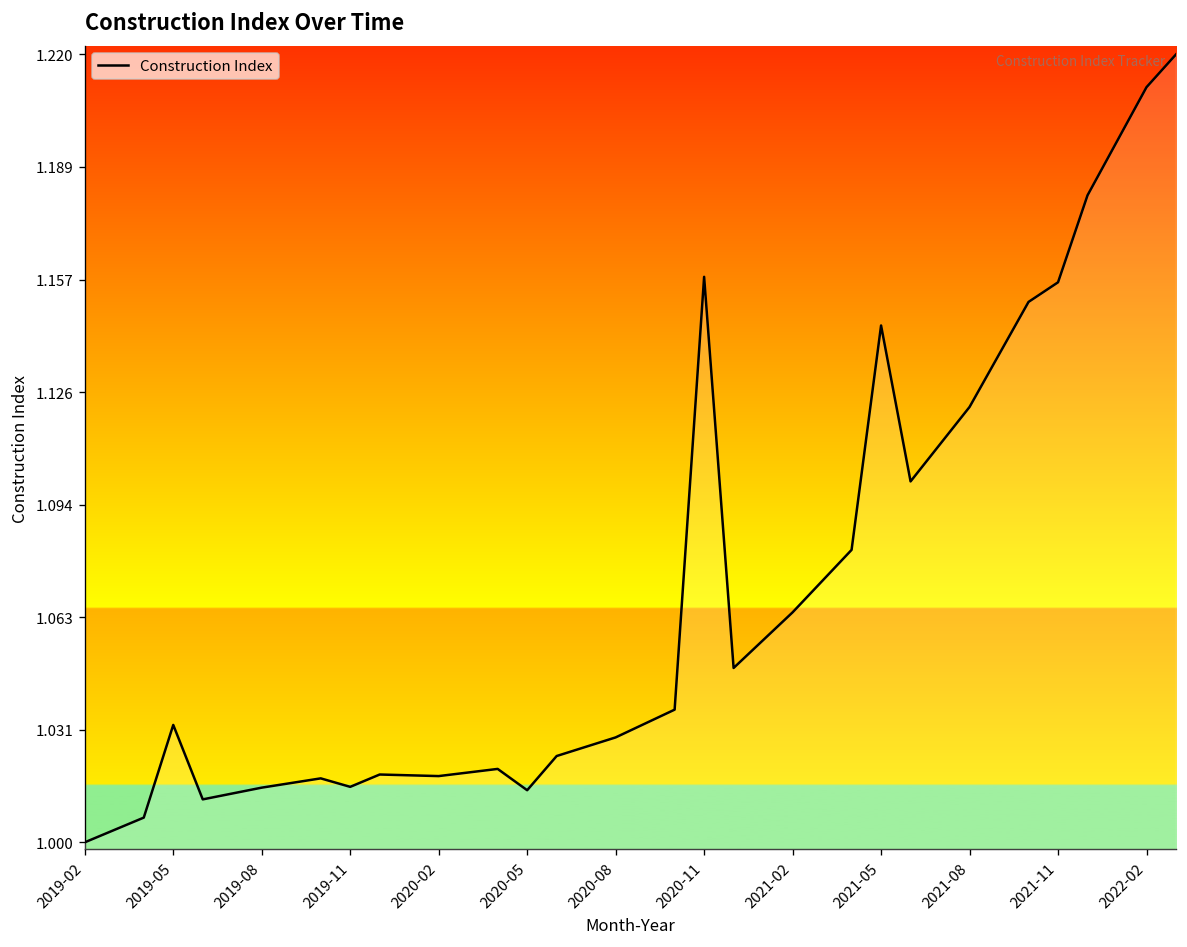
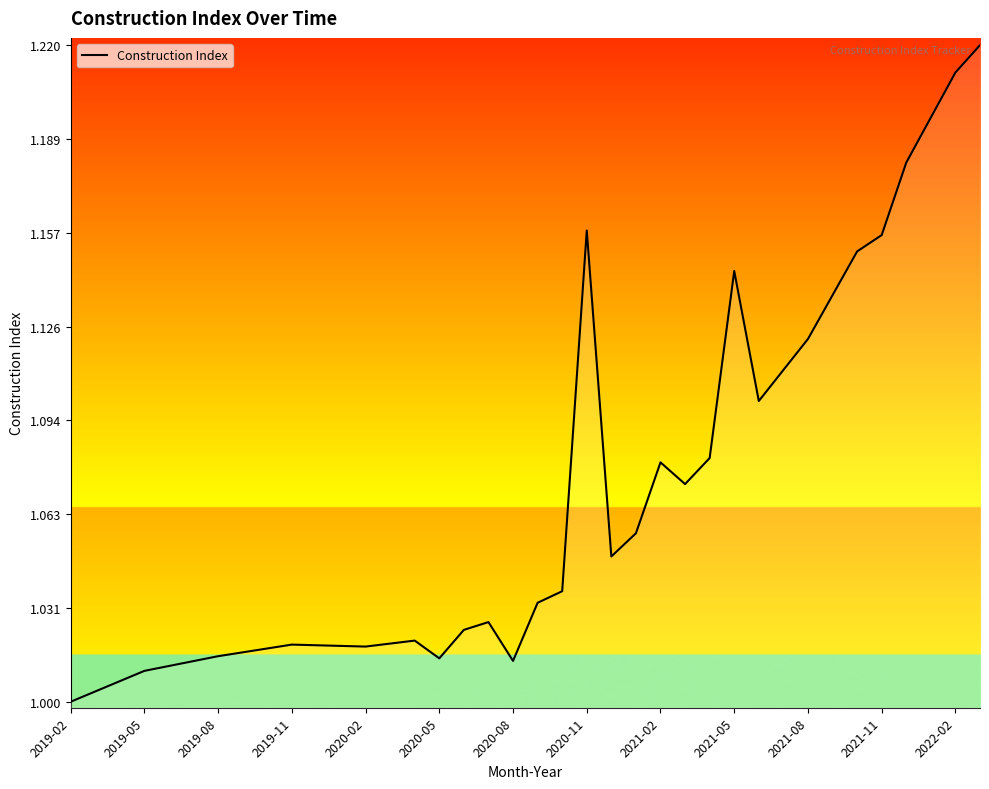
  {
    "2019-02": 1.000,
-   "2019-05": 1.033,
+   "2019-05": 1.010,
    "2019-08": 1.015,
-   "2019-11": 1.015,
+   "2019-11": 1.019,
    "2020-02": 1.018,
    "2020-05": 1.015,
-   "2020-08": 1.029,
+   "2020-08": 1.014,
    "2020-11": 1.158,
-   "2021-02": 1.064,
+   "2021-02": 1.080,
    "2021-05": 1.144,
    "2021-08": 1.122,
    "2021-11": 1.156,
    "2022-02": 1.211
  }
